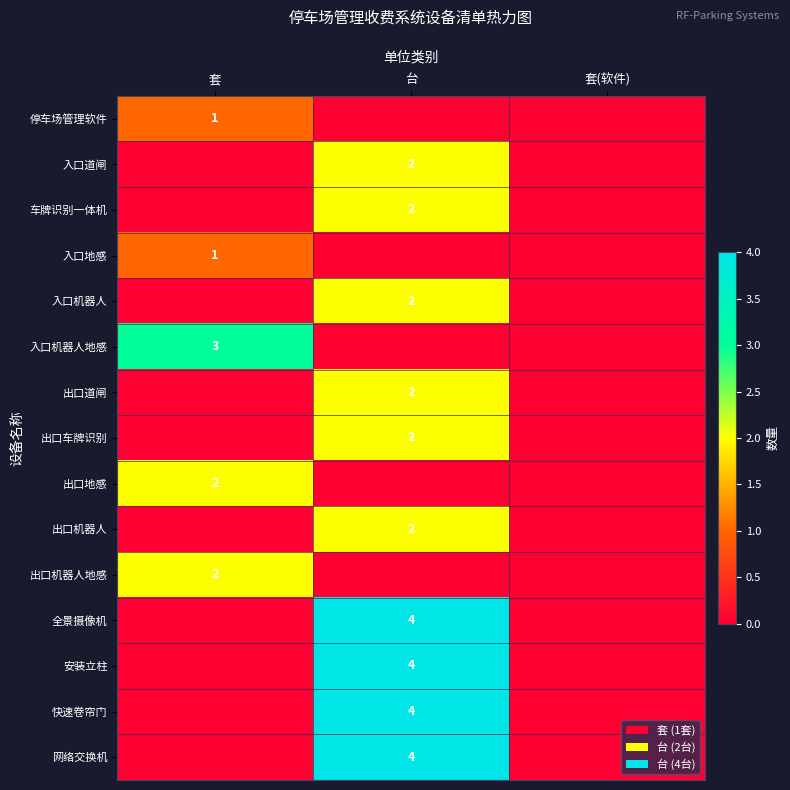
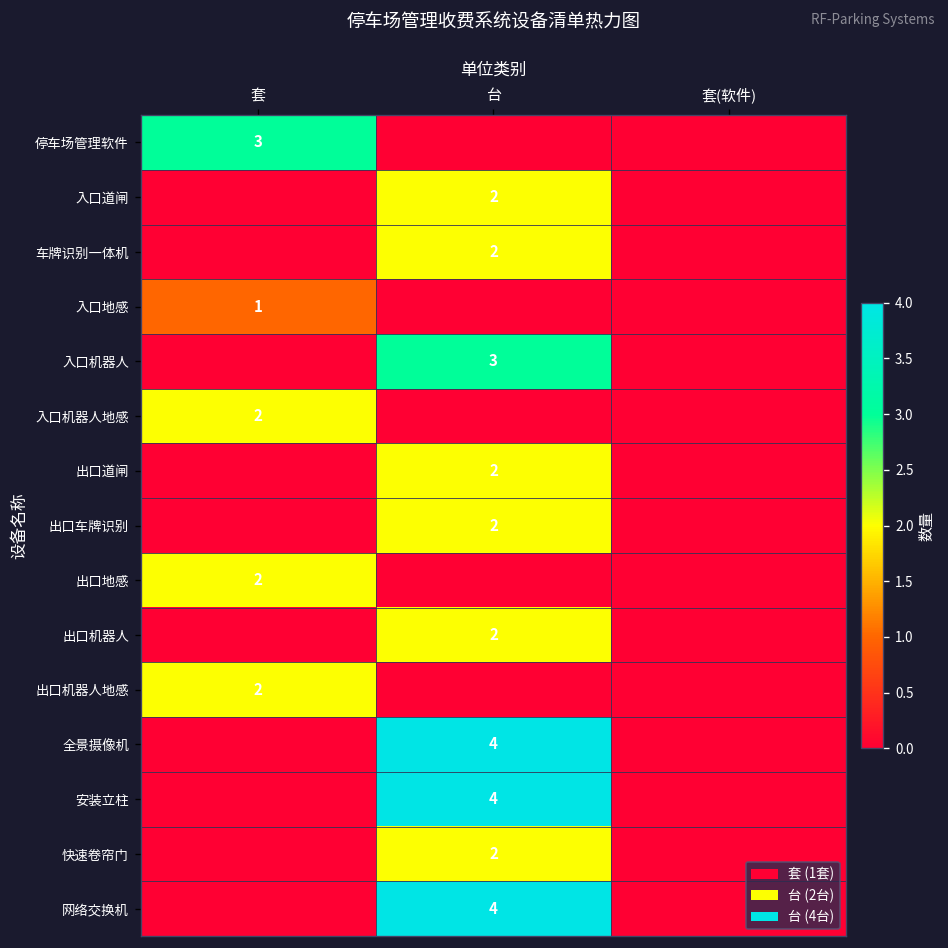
  {
    "停车场管理软件": {
-     "套": 1
+     "套": 3
    },
    "入口道闸": {
      "台": 2
    },
    "车牌识别一体机": {
      "台": 2
    },
    "入口地感": {
      "套": 1
    },
    "入口机器人": {
-     "台": 2
+     "台": 3
    },
    "入口机器人地感": {
-     "套": 3
+     "套": 2
    },
    "出口道闸": {
      "台": 2
    },
    "出口车牌识别": {
      "台": 2
    },
    "出口地感": {
      "套": 2
    },
    "出口机器人": {
      "台": 2
    },
    "出口机器人地感": {
      "套": 2
    },
    "全景摄像机": {
      "台": 4
    },
    "安装立柱": {
      "台": 4
    },
    "快速卷帘门": {
-     "台": 4
+     "台": 2
    },
    "网络交换机": {
      "台": 4
    }
  }
